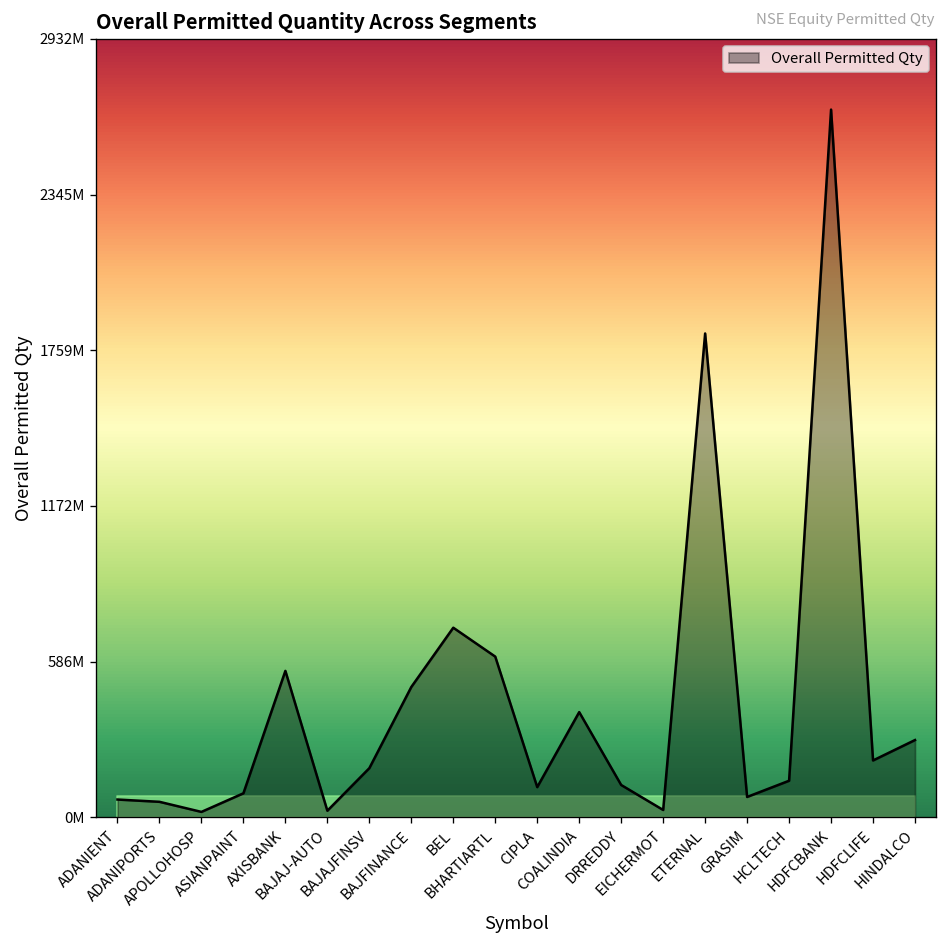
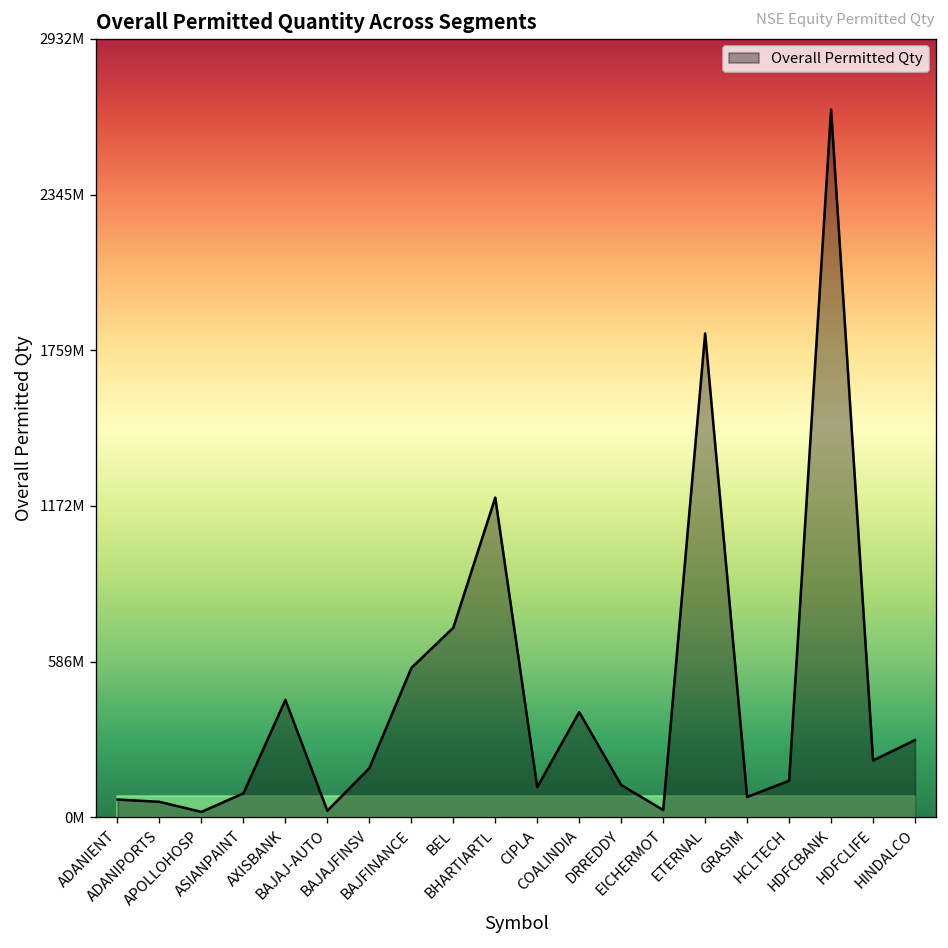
  {
    "Overall Permitted Qty": {
      "ADANIENT": 70000000,
      "ADANIPORTS": 60000000,
      "APOLLOHOSP": 20000000,
-     "AXISBANK": 550000000,
+     "AXISBANK": 440000000,
      "BAJAJ-AUTO": 30000000,
      "BAJAJFINSV": 190000000,
-     "BAJFINANCE": 490000000,
+     "BAJFINANCE": 560000000,
      "BEL": 710000000,
-     "BHARTIARTL": 610000000,
+     "BHARTIARTL": 1200000000,
      "CIPLA": 110000000,
      "COALINDIA": 400000000,
      "DRREDDY": 120000000,
      "EICHERMOT": 30000000,
      "ETERNAL": 1820000000,
      "HCLTECH": 140000000,
      "HDFCBANK": 2670000000,
      "HDFCLIFE": 210000000,
      "HINDALCO": 290000000
    }
  }
